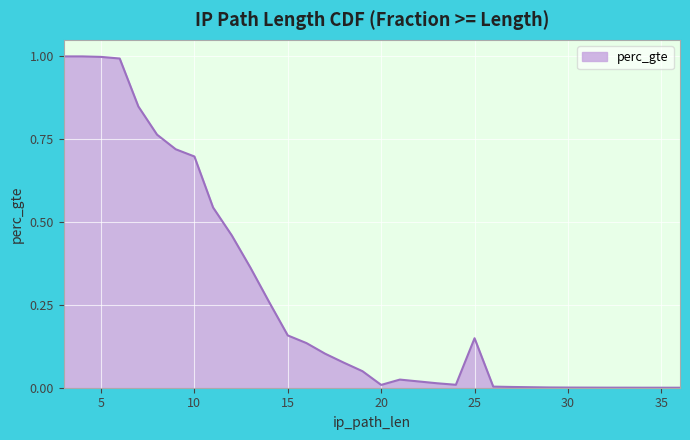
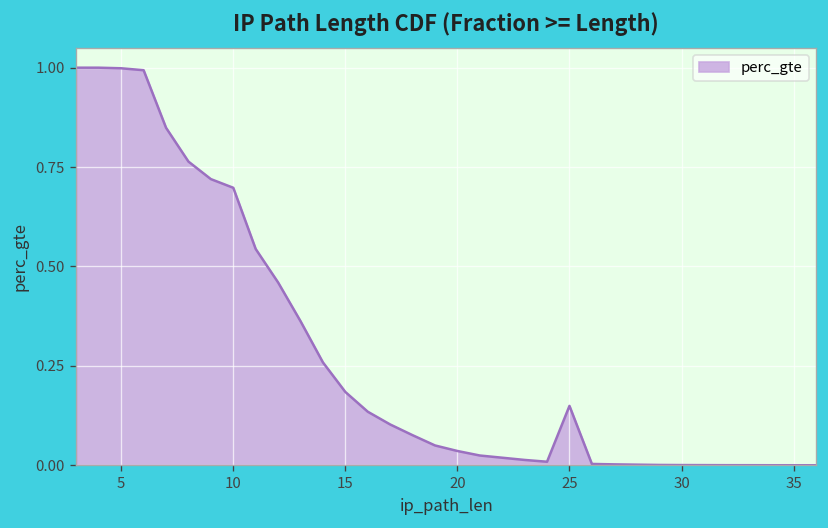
  {
    "5": 1.00,
    "10": 0.70,
-   "15": 0.16,
-   "20": 0.01,
+   "15": 0.18,
+   "20": 0.04,
    "25": 0.15,
    "30": 0.00
  }
